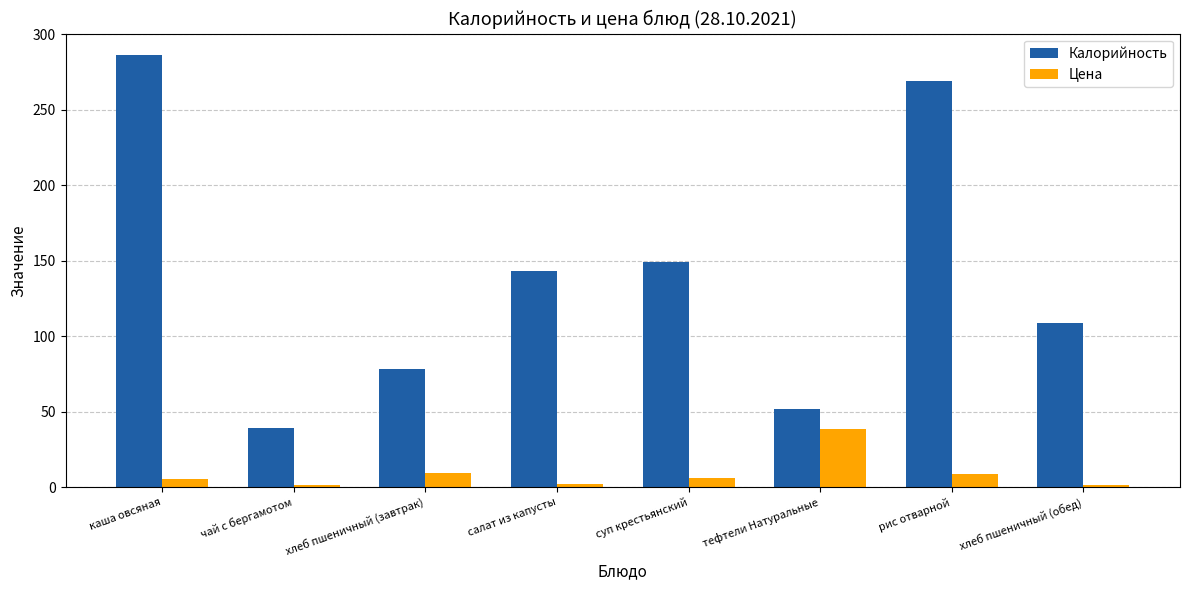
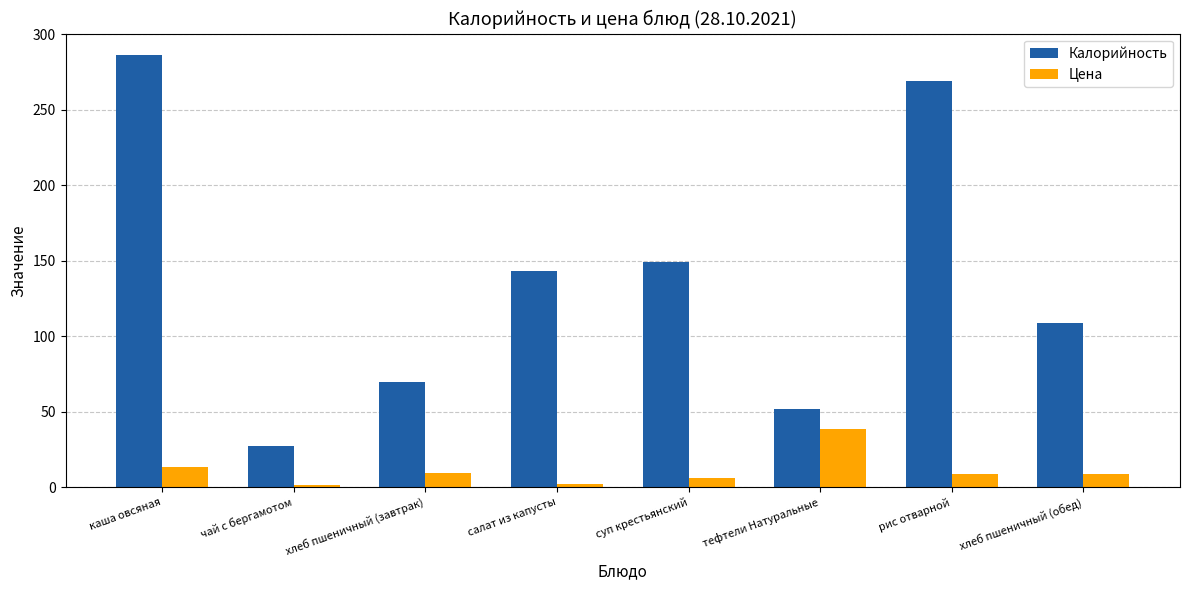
  {
    "Калорийность": {
      "каша овсяная": 286,
-     "чай с бергамотом": 39,
-     "хлеб пшеничный (завтрак)": 78,
+     "чай с бергамотом": 27,
+     "хлеб пшеничный (завтрак)": 70,
      "салат из капусты": 143,
      "суп крестьянский": 149,
      "тефтели Натуральные": 52,
      "рис отварной": 269,
      "хлеб пшеничный (обед)": 109
    },
    "Цена": {
-     "каша овсяная": 6,
+     "каша овсяная": 13,
      "хлеб пшеничный (завтрак)": 10,
      "салат из капусты": 2,
      "суп крестьянский": 6,
      "тефтели Натуральные": 38,
      "рис отварной": 9,
-     "хлеб пшеничный (обед)": 1
+     "хлеб пшеничный (обед)": 9
    }
  }
